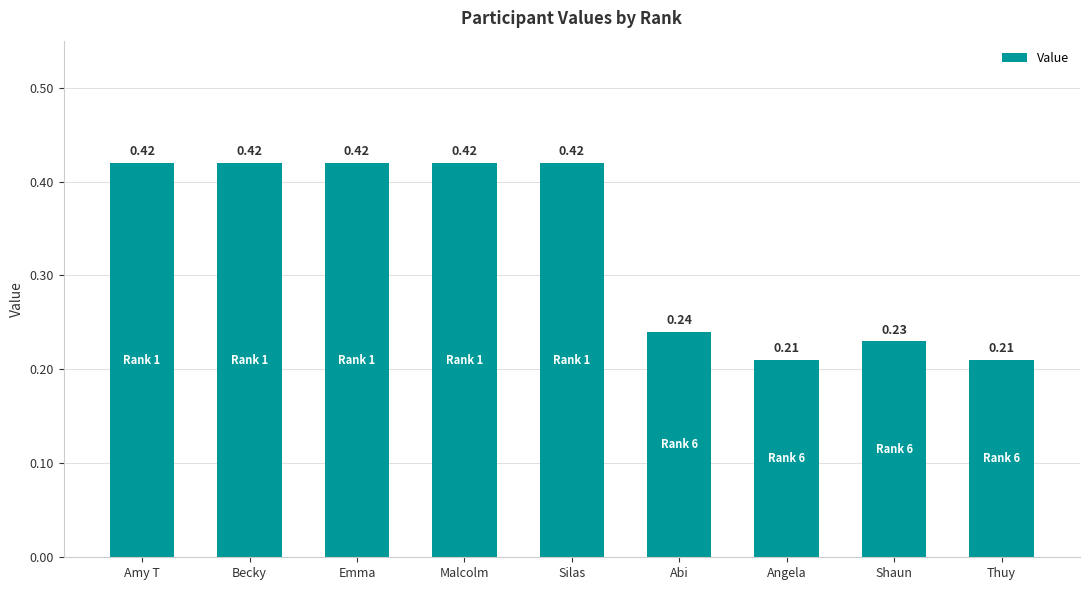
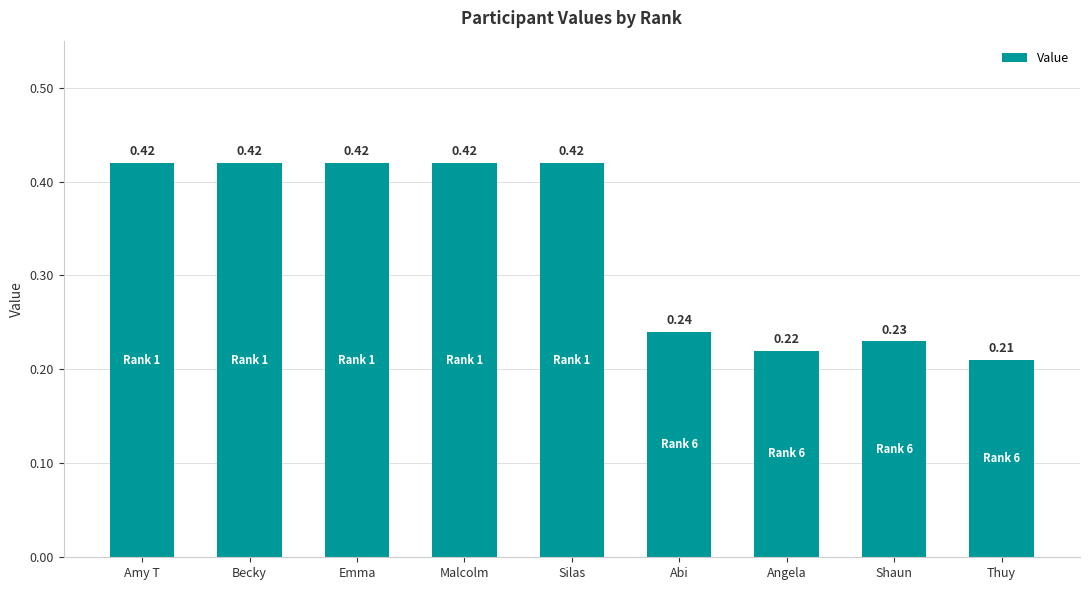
  {
    "Amy T": 0.42,
    "Becky": 0.42,
    "Emma": 0.42,
    "Malcolm": 0.42,
    "Silas": 0.42,
    "Abi": 0.24,
-   "Angela": 0.21,
+   "Angela": 0.22,
    "Shaun": 0.23,
    "Thuy": 0.21
  }
